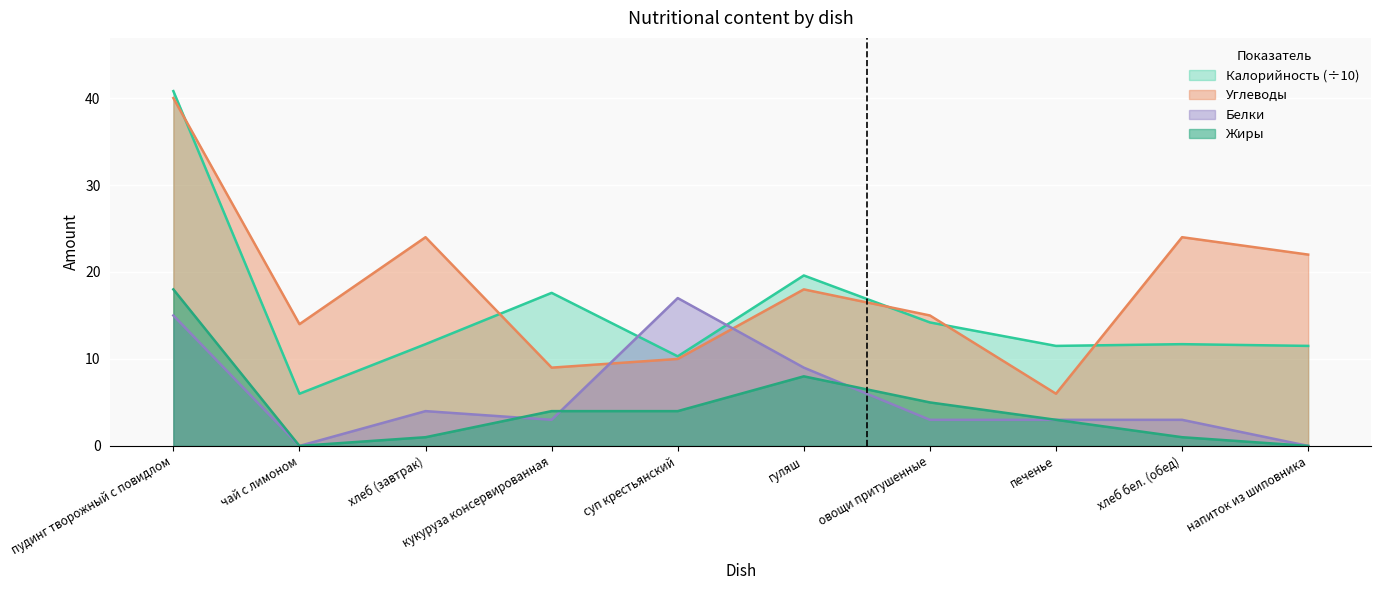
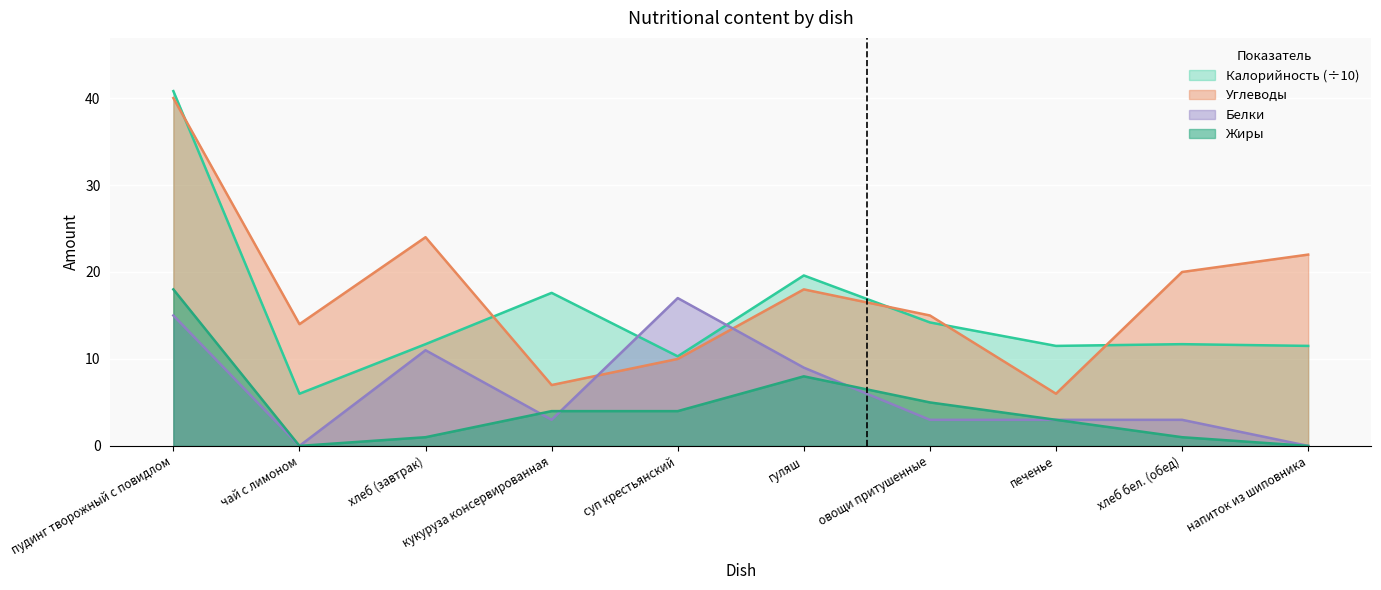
  {
    "Углеводы": {
      "пудинг творожный с повидлом": 40,
      "чай с лимоном": 14,
      "хлеб (завтрак)": 24,
-     "кукуруза консервированная": 9,
+     "кукуруза консервированная": 7,
      "суп крестьянский": 10,
      "гуляш": 18,
      "овощи притушенные": 15,
      "печенье": 6,
-     "хлеб бел. (обед)": 24,
+     "хлеб бел. (обед)": 20,
      "напиток из шиповника": 22
    },
    "Белки": {
      "пудинг творожный с повидлом": 15,
-     "хлеб (завтрак)": 4,
+     "хлеб (завтрак)": 11,
      "кукуруза консервированная": 3,
      "суп крестьянский": 17,
      "гуляш": 9,
      "овощи притушенные": 3,
      "хлеб бел. (обед)": 3
    }
  }
